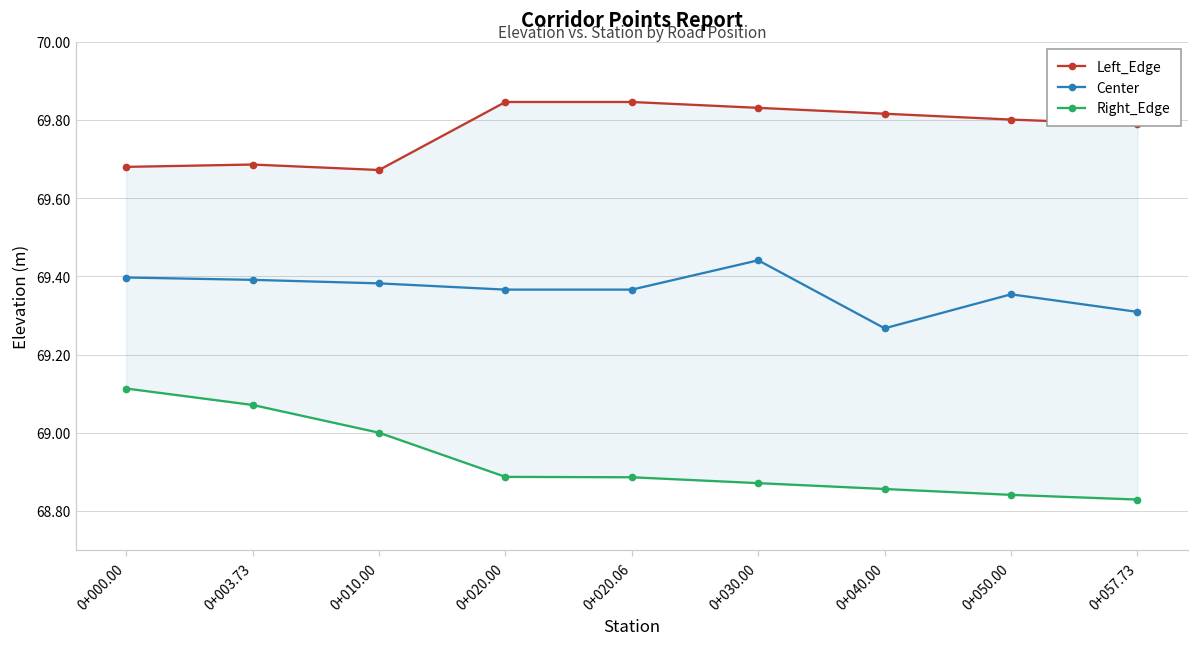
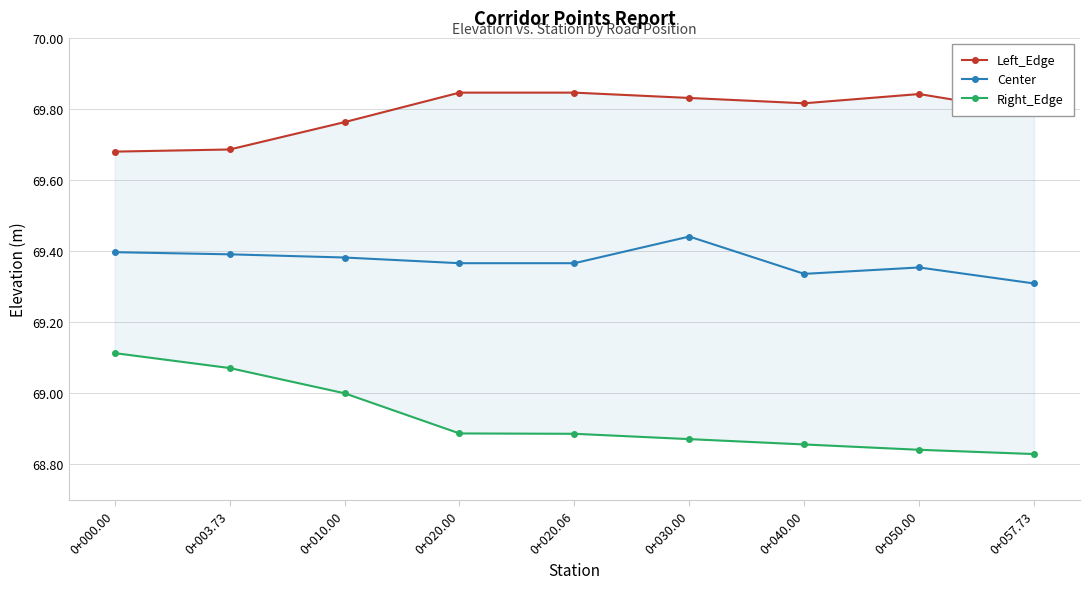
  {
    "Left_Edge": {
      "0+000.00": 69.68,
      "0+003.73": 69.69,
-     "0+010.00": 69.67,
+     "0+010.00": 69.76,
      "0+020.00": 69.85,
      "0+020.06": 69.85,
      "0+030.00": 69.83,
      "0+040.00": 69.82,
-     "0+050.00": 69.80
+     "0+050.00": 69.84
    },
    "Center": {
      "0+000.00": 69.40,
      "0+003.73": 69.39,
      "0+010.00": 69.38,
      "0+020.00": 69.37,
      "0+020.06": 69.37,
      "0+030.00": 69.44,
-     "0+040.00": 69.27,
+     "0+040.00": 69.34,
      "0+050.00": 69.35,
      "0+057.73": 69.31
    },
    "Right_Edge": {
      "0+000.00": 69.11,
      "0+003.73": 69.07,
      "0+010.00": 69.00,
      "0+020.00": 68.89,
      "0+020.06": 68.89,
      "0+030.00": 68.87,
      "0+040.00": 68.86,
      "0+050.00": 68.84,
      "0+057.73": 68.83
    }
  }
